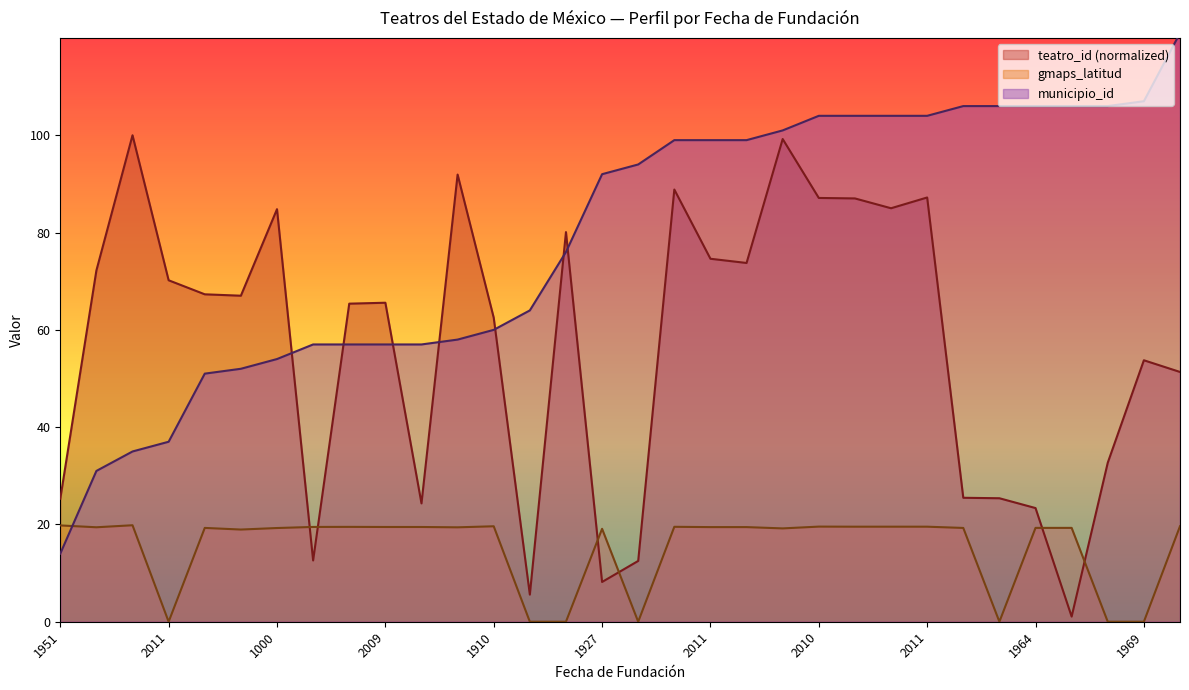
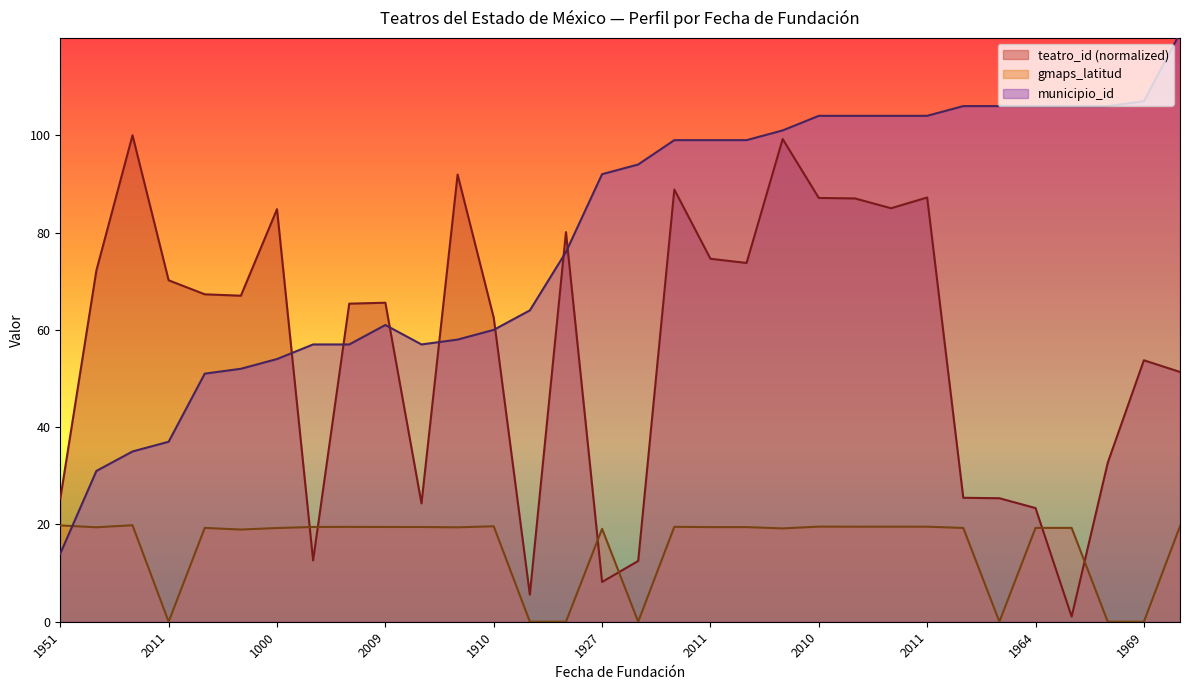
  {
    "municipio_id": {
      "1951": 14,
-     "2009": 57,
+     "2009": 61,
      "1910": 60,
      "1927": 92,
      "1964": 106
    }
  }
